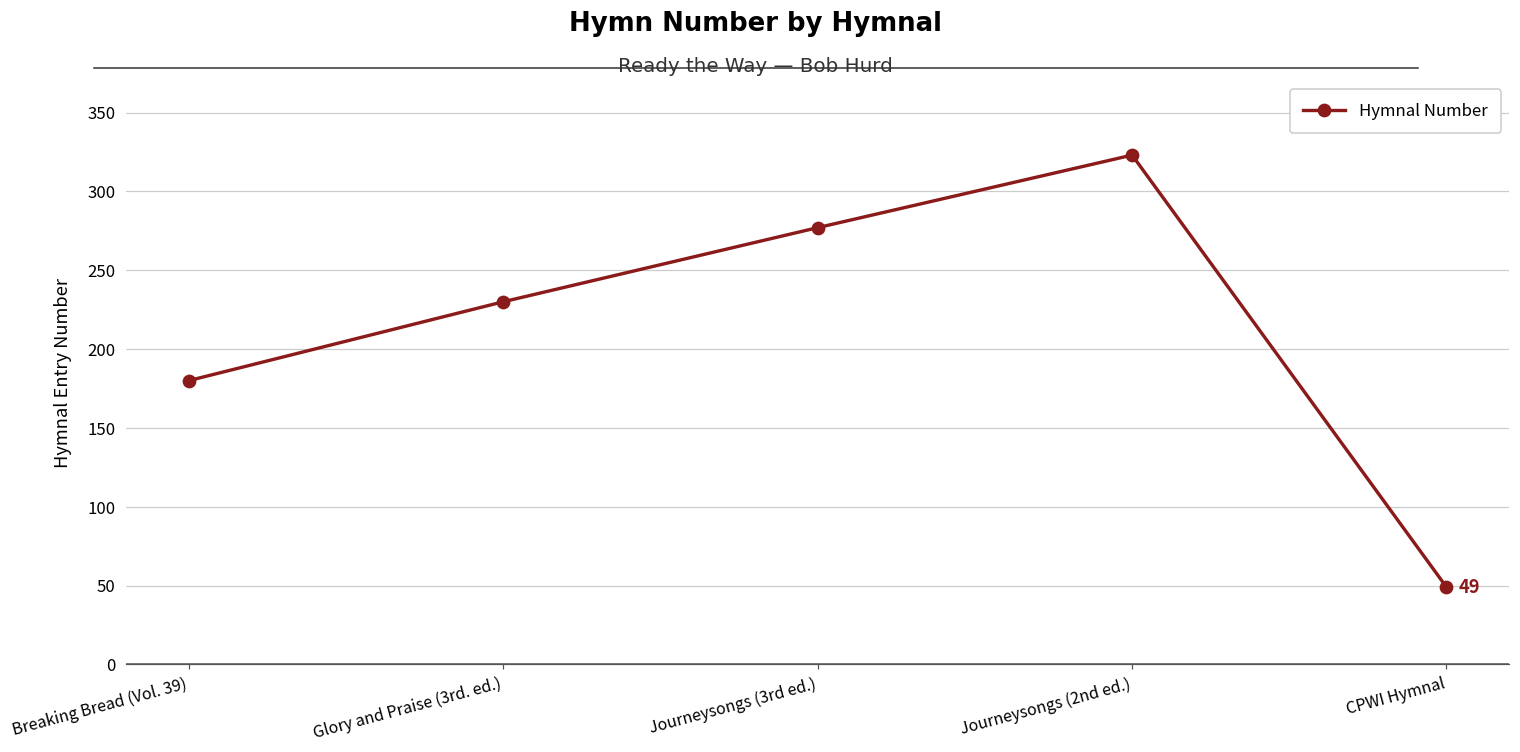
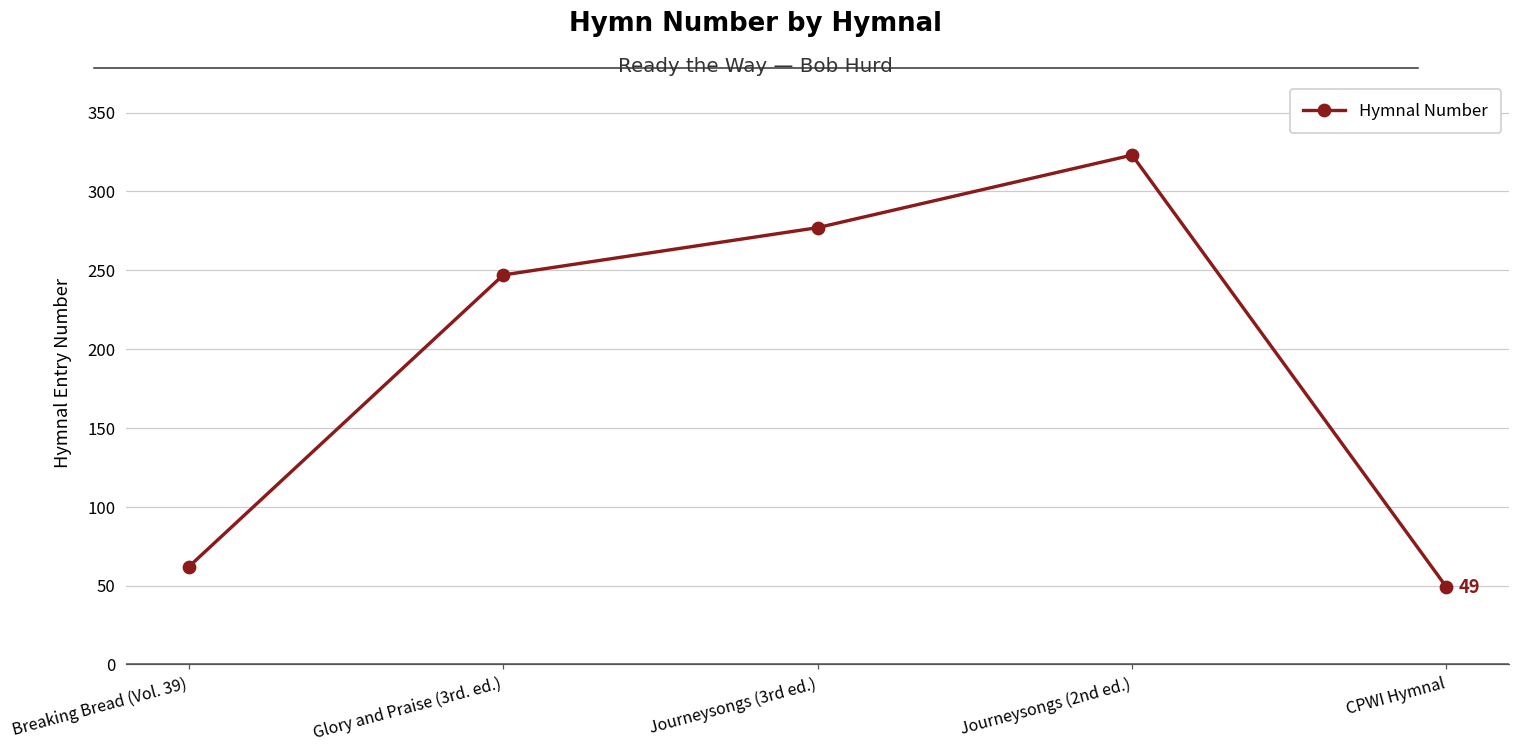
  {
-   "Breaking Bread (Vol. 39)": 180,
-   "Glory and Praise (3rd. ed.)": 230,
+   "Breaking Bread (Vol. 39)": 62,
+   "Glory and Praise (3rd. ed.)": 247,
    "Journeysongs (3rd ed.)": 277,
    "Journeysongs (2nd ed.)": 323
  }
